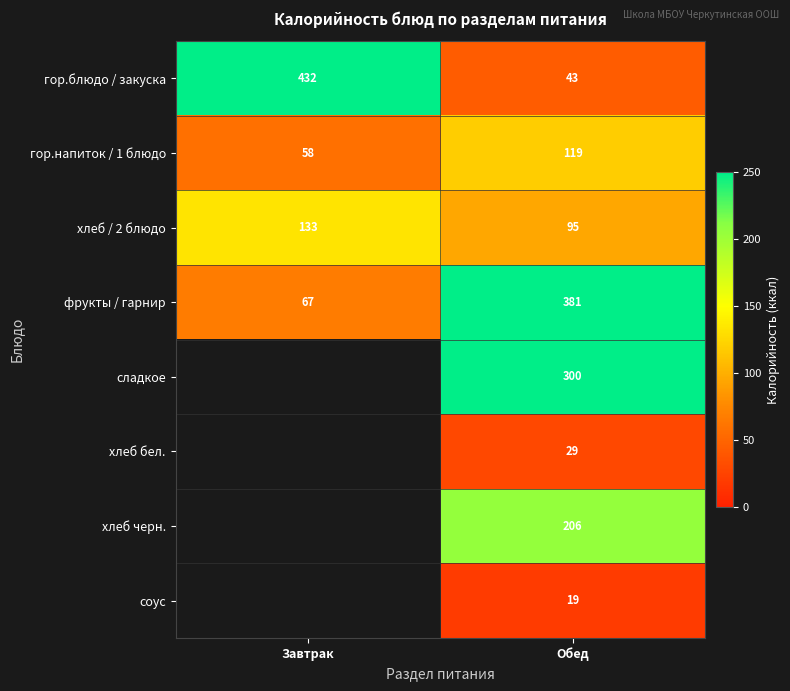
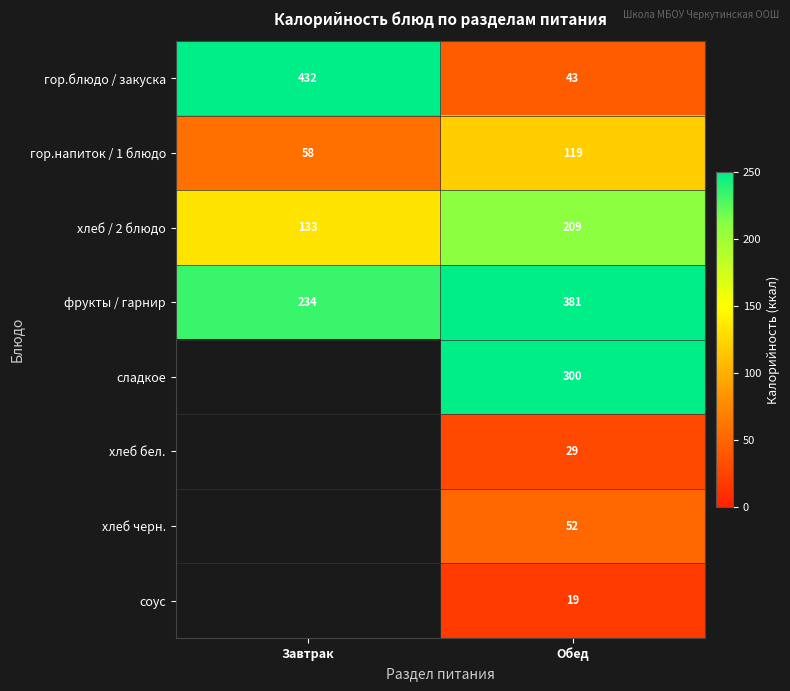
  {
    "хлеб / 2 блюдо": {
-     "Обед": 95
+     "Обед": 209
    },
    "фрукты / гарнир": {
-     "Завтрак": 67
+     "Завтрак": 234
    },
    "хлеб черн.": {
-     "Обед": 206
+     "Обед": 52
    }
  }
